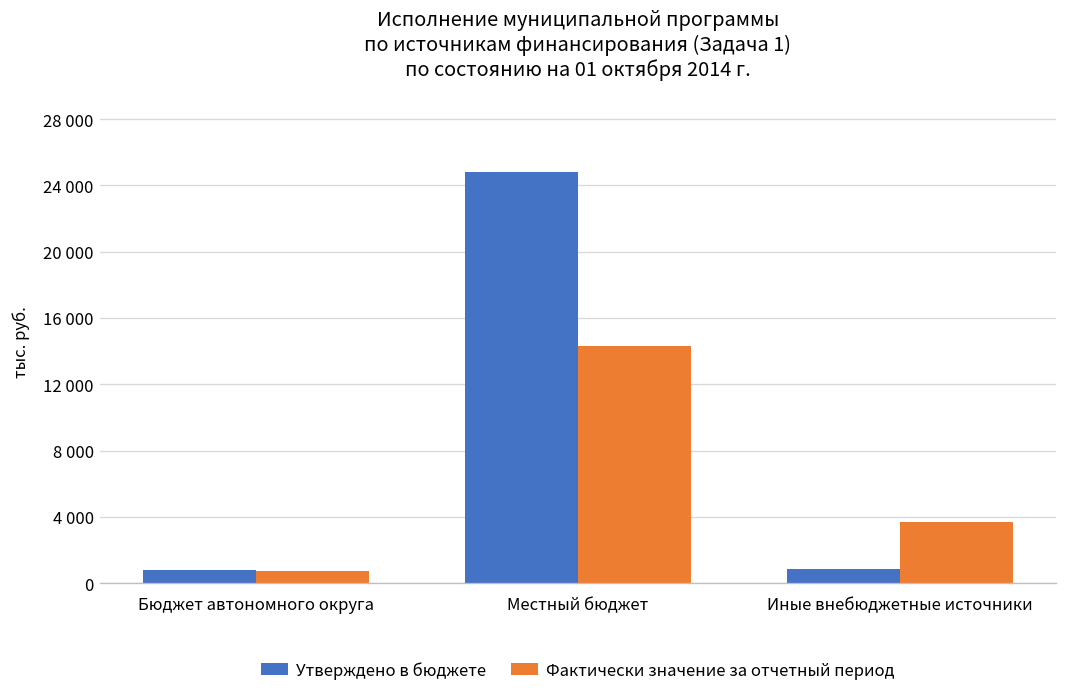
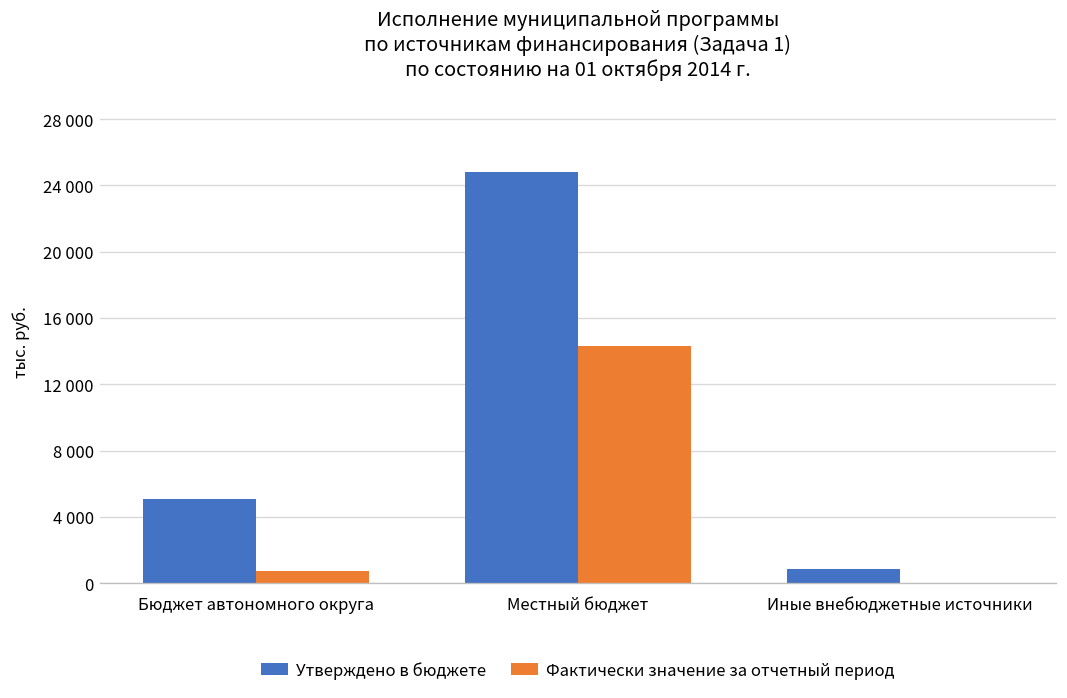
  {
    "Утверждено в бюджете": {
-     "Бюджет автономного округа": 800,
+     "Бюджет автономного округа": 5100,
      "Местный бюджет": 24800,
      "Иные внебюджетные источники": 800
    },
    "Фактически значение за отчетный период": {
      "Бюджет автономного округа": 700,
      "Местный бюджет": 14300,
-     "Иные внебюджетные источники": 3700
+     "Иные внебюджетные источники": 0
    }
  }
